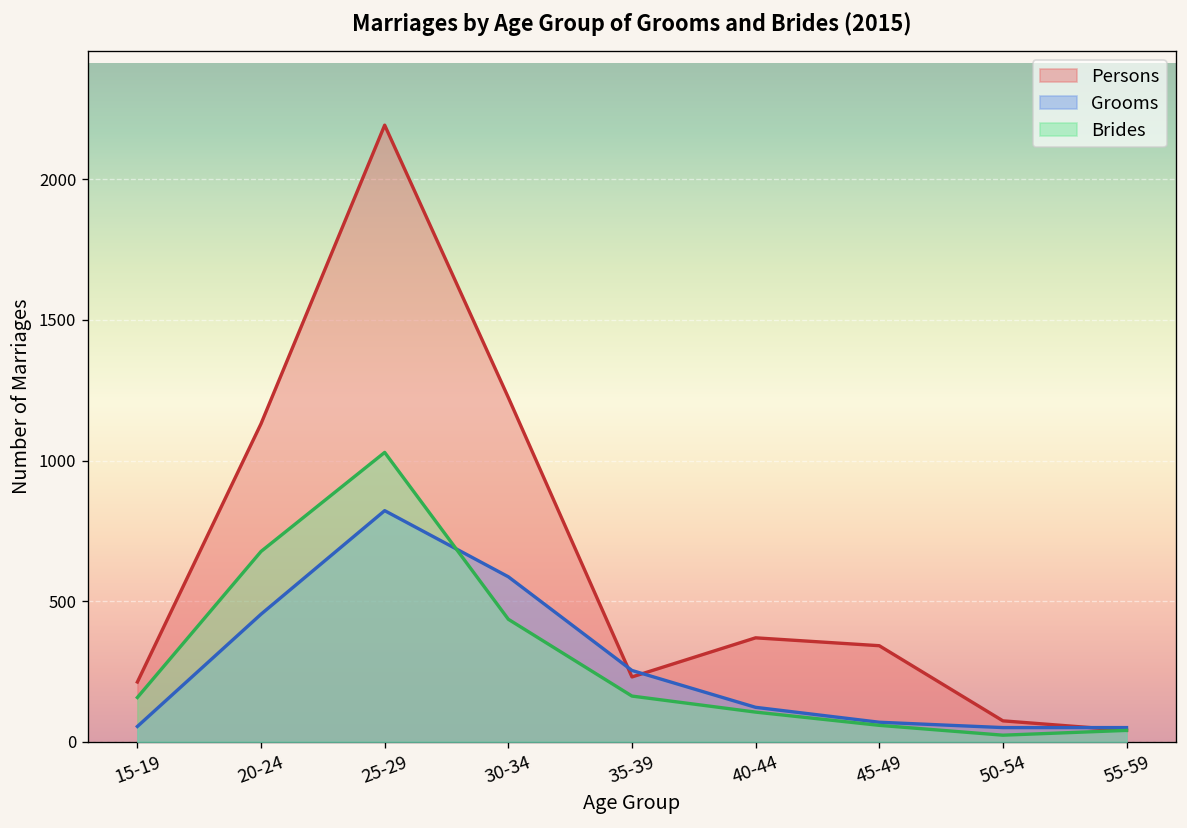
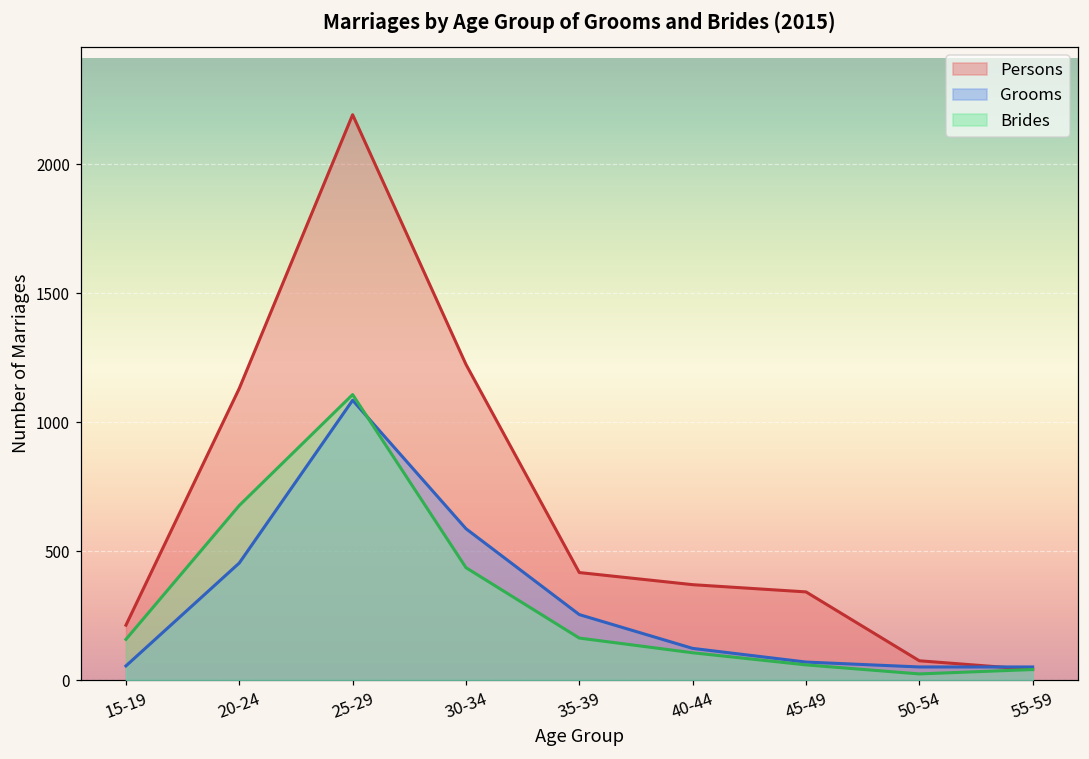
  {
    "Persons": {
      "15-19": 210,
      "20-24": 1130,
      "25-29": 2190,
      "30-34": 1220,
-     "35-39": 230,
+     "35-39": 420,
      "40-44": 370,
      "45-49": 340,
      "50-54": 80
    },
    "Grooms": {
      "15-19": 60,
      "20-24": 450,
-     "25-29": 820,
+     "25-29": 1090,
      "30-34": 590,
      "35-39": 250,
      "40-44": 120,
      "50-54": 50
    },
    "Brides": {
      "15-19": 160,
      "20-24": 680,
-     "25-29": 1030,
+     "25-29": 1110,
      "30-34": 440,
      "35-39": 160,
      "40-44": 110,
      "50-54": 20
    }
  }
